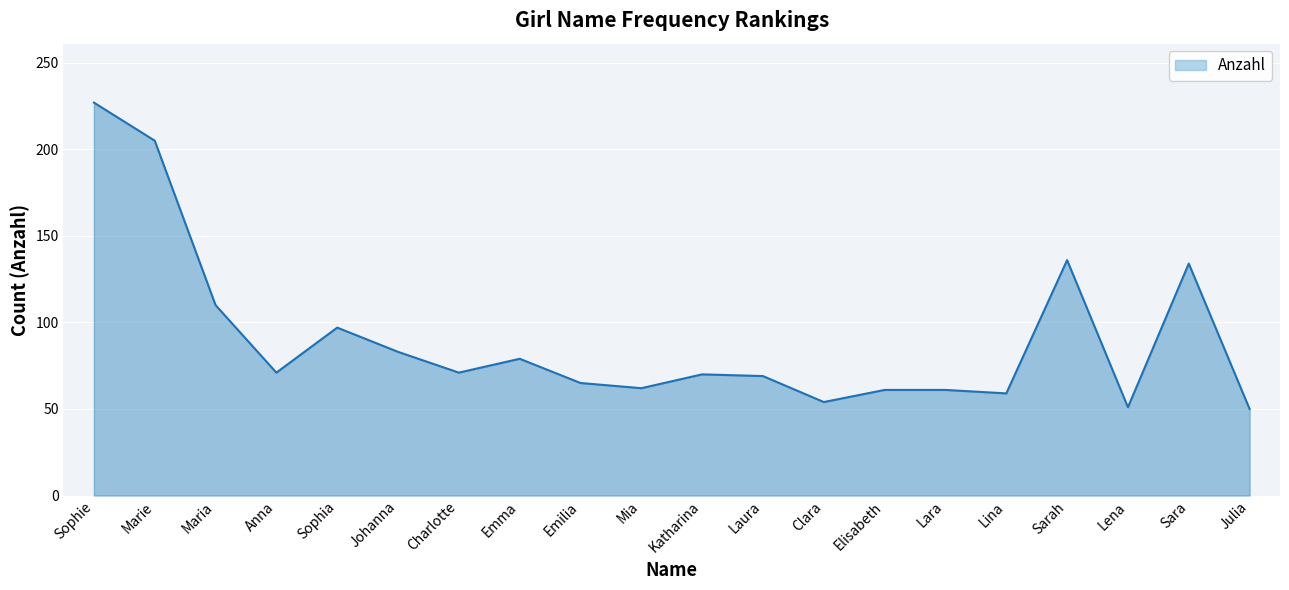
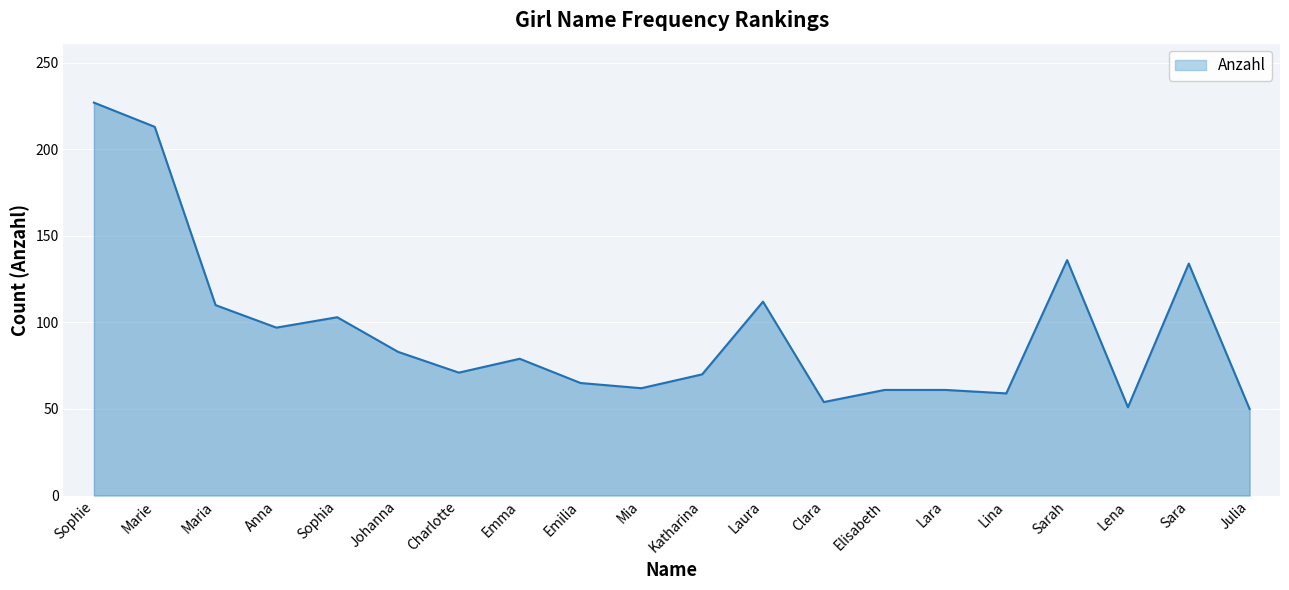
  {
    "Sophie": 227,
-   "Marie": 205,
+   "Marie": 213,
    "Maria": 110,
-   "Anna": 71,
-   "Sophia": 97,
+   "Anna": 97,
+   "Sophia": 103,
    "Johanna": 83,
    "Charlotte": 71,
    "Emma": 79,
    "Emilia": 65,
    "Mia": 62,
    "Katharina": 70,
-   "Laura": 69,
+   "Laura": 112,
    "Clara": 54,
    "Elisabeth": 61,
    "Lara": 61,
    "Lina": 59,
    "Sarah": 136,
    "Lena": 51,
    "Sara": 134,
    "Julia": 50
  }
